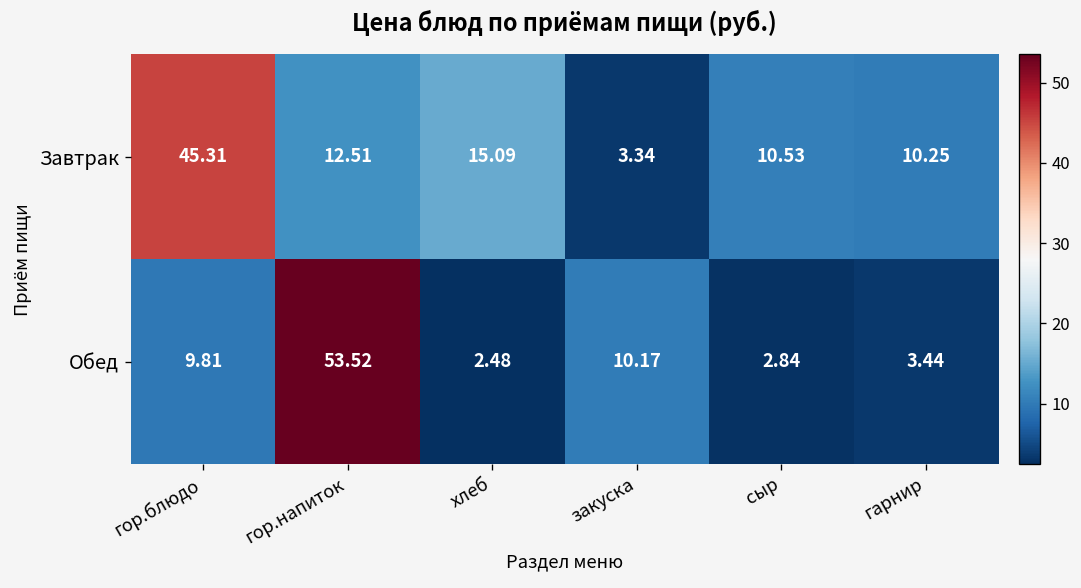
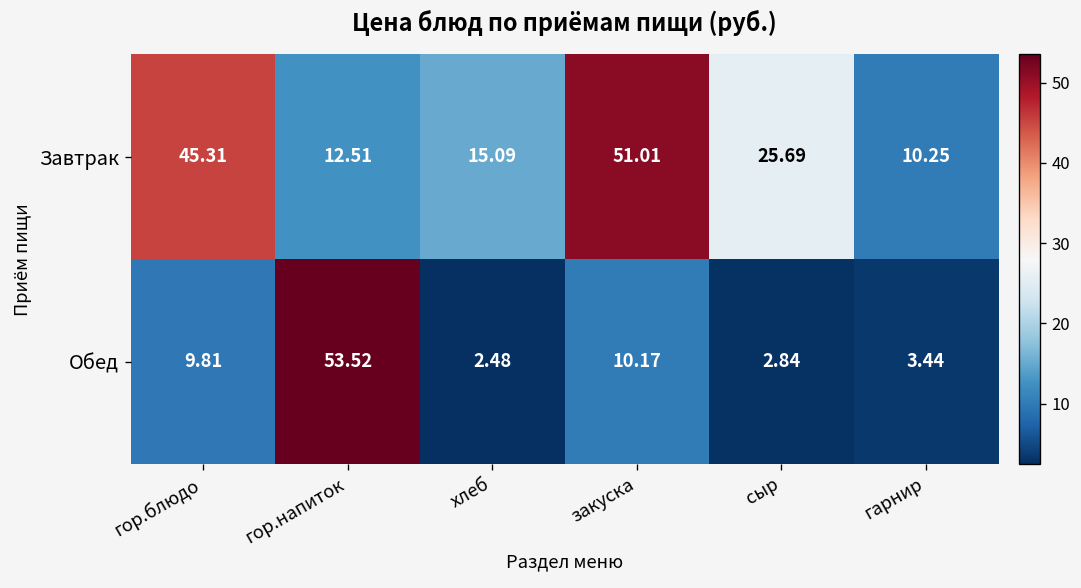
  {
    "Завтрак": {
      "гор.блюдо": 45.31,
      "гор.напиток": 12.51,
      "хлеб": 15.09,
-     "закуска": 3.34,
-     "сыр": 10.53,
+     "закуска": 51.01,
+     "сыр": 25.69,
      "гарнир": 10.25
    },
    "Обед": {
      "гор.блюдо": 9.81,
      "гор.напиток": 53.52,
      "хлеб": 2.48,
      "закуска": 10.17,
      "сыр": 2.84,
      "гарнир": 3.44
    }
  }
